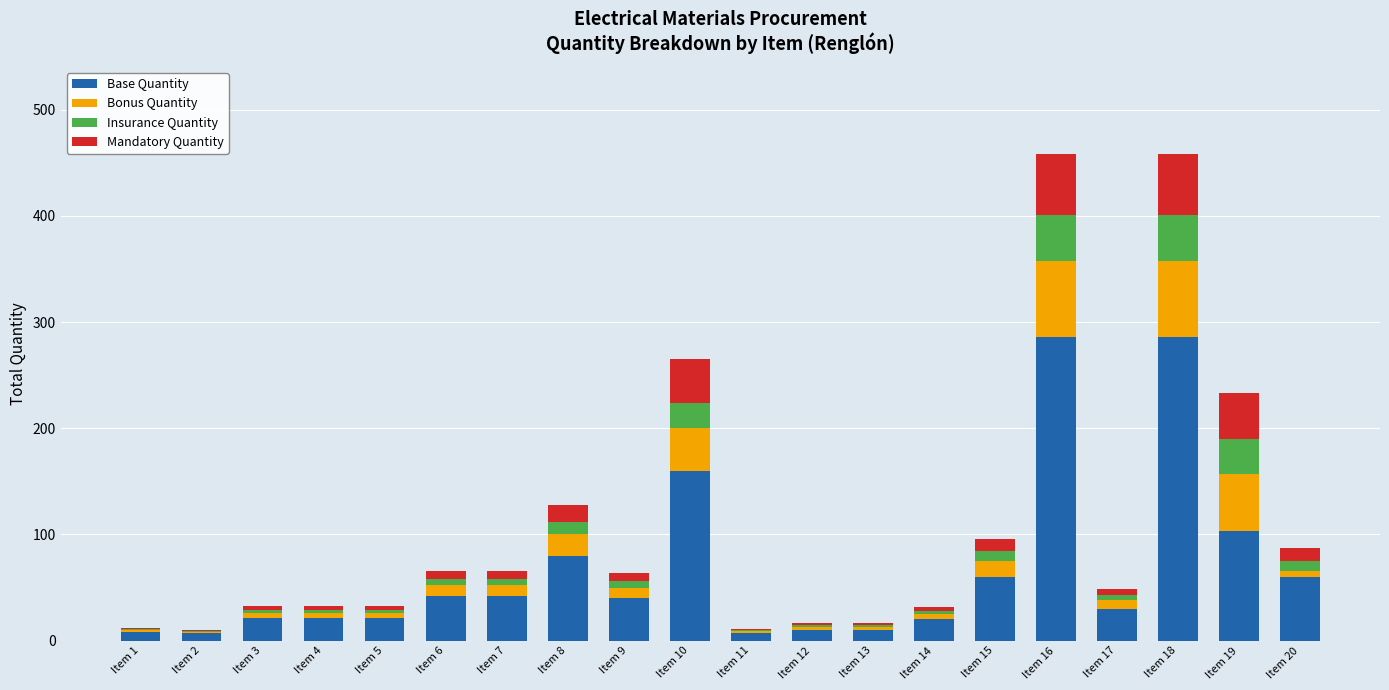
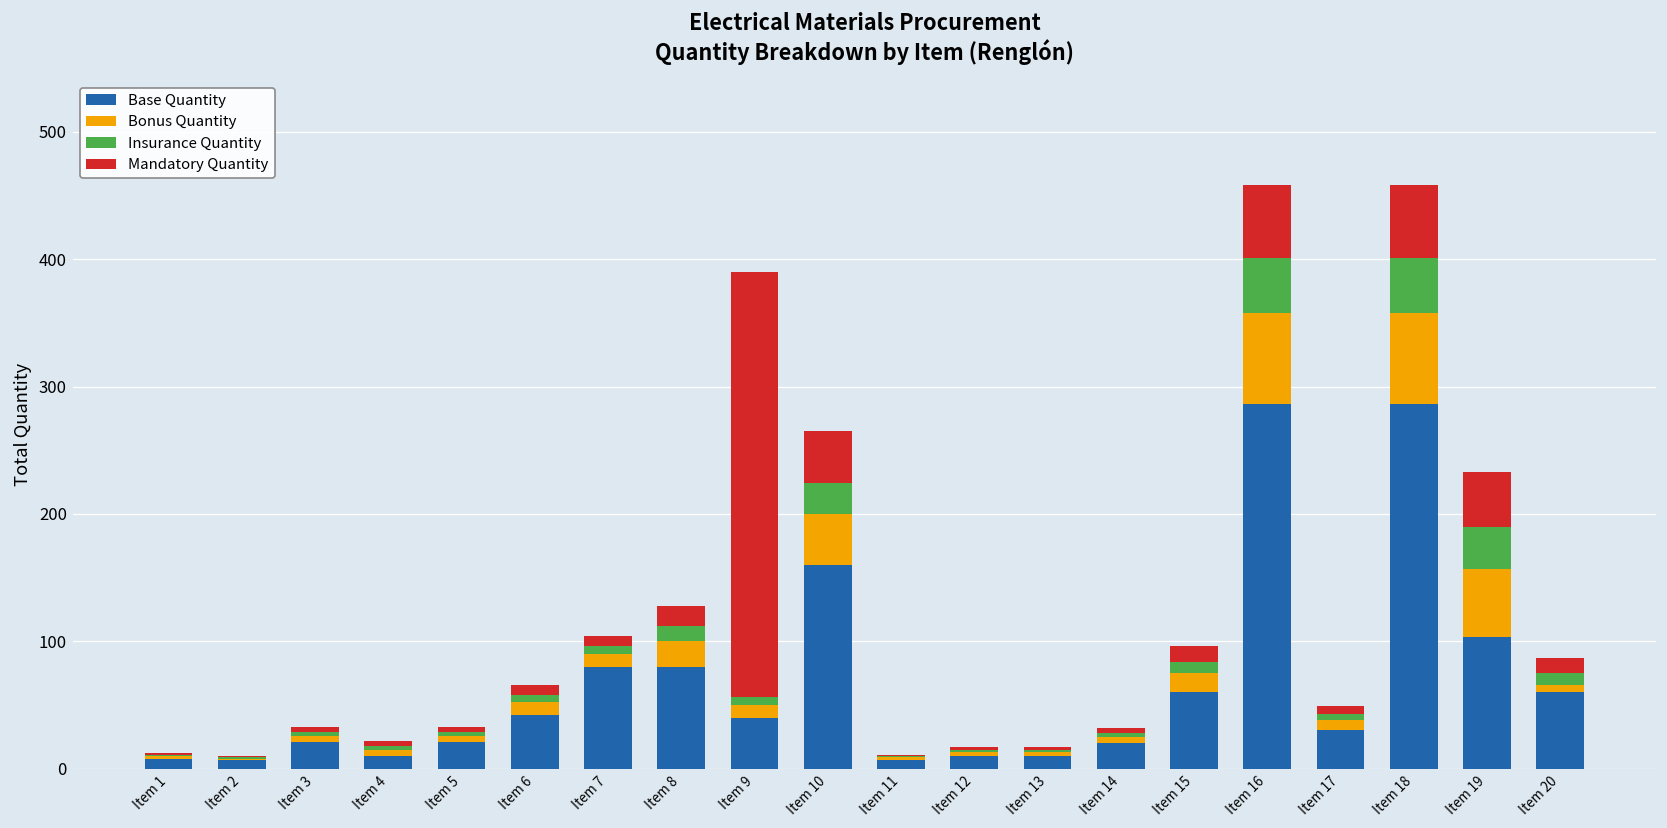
  {
    "Base Quantity": {
      "Item 1": 8,
      "Item 2": 7,
      "Item 3": 21,
-     "Item 4": 21,
+     "Item 4": 10,
      "Item 5": 21,
      "Item 6": 42,
-     "Item 7": 42,
+     "Item 7": 80,
      "Item 8": 80,
      "Item 9": 40,
      "Item 10": 160,
      "Item 11": 7,
      "Item 12": 10,
      "Item 13": 10,
      "Item 14": 20,
      "Item 15": 60,
      "Item 16": 286,
      "Item 17": 30,
      "Item 18": 286,
      "Item 19": 103,
      "Item 20": 60
    },
    "Bonus Quantity": {
      "Item 3": 5,
      "Item 4": 5,
      "Item 5": 5,
      "Item 6": 10,
      "Item 7": 10,
      "Item 8": 20,
      "Item 9": 10,
      "Item 10": 40,
      "Item 12": 3,
      "Item 13": 3,
      "Item 14": 5,
      "Item 15": 15,
      "Item 16": 72,
      "Item 17": 8,
      "Item 18": 72,
      "Item 19": 54,
      "Item 20": 6
    },
    "Insurance Quantity": {
      "Item 3": 3,
      "Item 4": 3,
      "Item 5": 3,
      "Item 6": 6,
      "Item 7": 6,
      "Item 8": 12,
      "Item 9": 6,
      "Item 10": 24,
      "Item 14": 3,
      "Item 15": 9,
      "Item 16": 43,
      "Item 17": 5,
      "Item 18": 43,
      "Item 19": 33,
      "Item 20": 9
    },
    "Mandatory Quantity": {
      "Item 3": 4,
      "Item 4": 4,
      "Item 5": 4,
      "Item 6": 8,
      "Item 7": 8,
      "Item 8": 16,
-     "Item 9": 8,
+     "Item 9": 334,
      "Item 10": 41,
      "Item 14": 4,
      "Item 15": 12,
      "Item 16": 57,
      "Item 17": 6,
      "Item 18": 57,
      "Item 19": 43,
      "Item 20": 12
    }
  }
